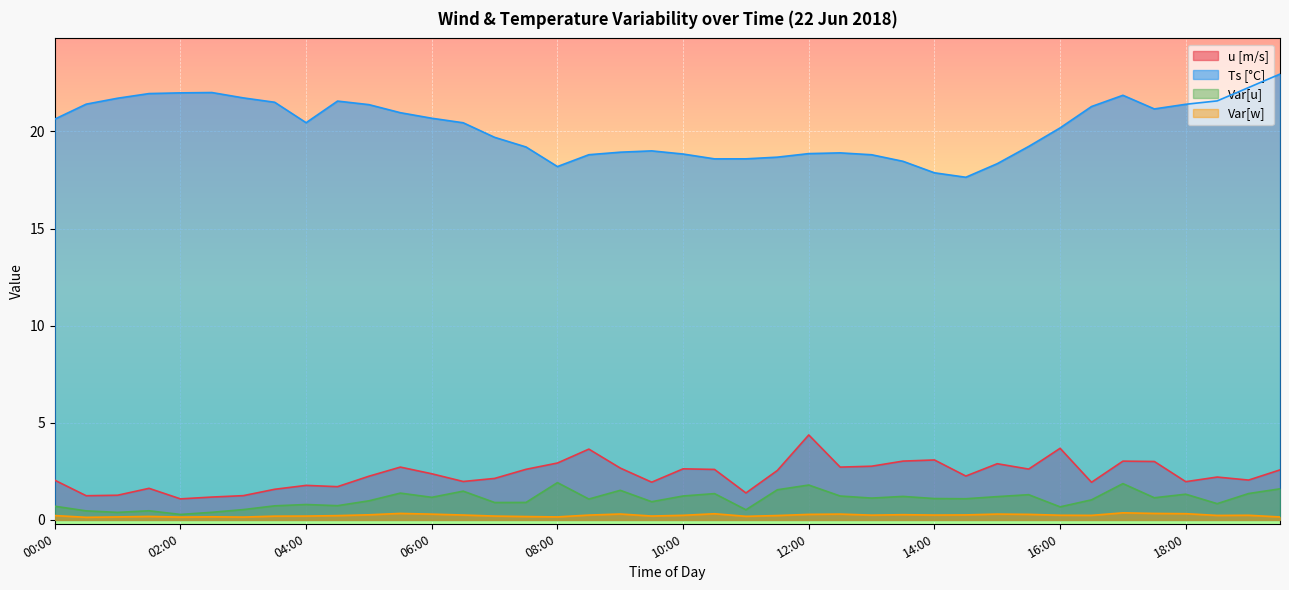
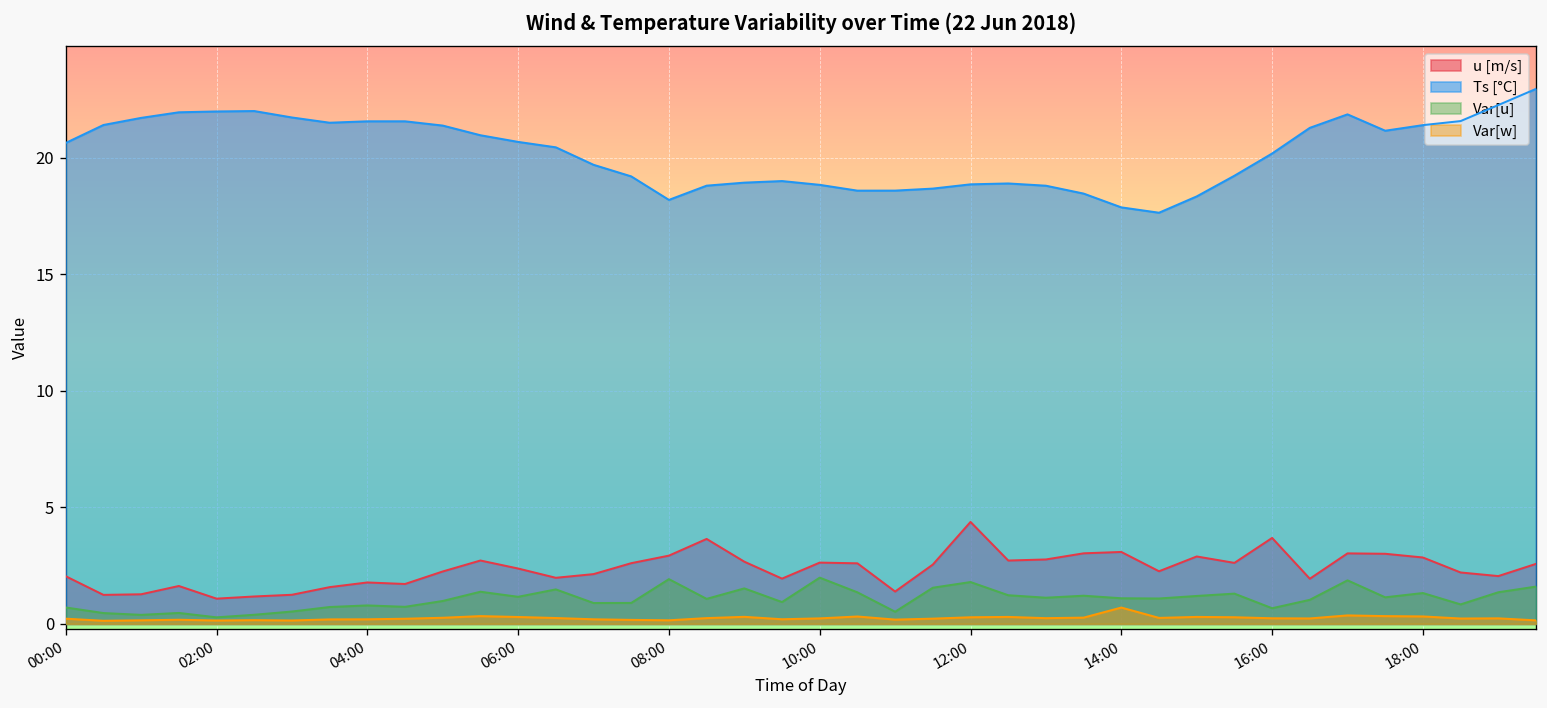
  {
    "u [m/s]": {
      "00:00": 2.0,
      "02:00": 1.1,
      "04:00": 1.8,
      "06:00": 2.4,
      "08:00": 2.9,
      "10:00": 2.6,
      "12:00": 4.4,
      "14:00": 3.1,
      "16:00": 3.7,
-     "18:00": 2.0
+     "18:00": 2.8
    },
    "Ts [°C]": {
      "00:00": 20.6,
      "02:00": 22.0,
-     "04:00": 20.4,
+     "04:00": 21.6,
      "06:00": 20.7,
      "08:00": 18.2,
      "10:00": 18.8,
      "12:00": 18.9,
      "14:00": 17.9,
      "16:00": 20.2,
      "18:00": 21.4
    },
    "Var[u]": {
      "00:00": 0.7,
      "02:00": 0.3,
      "04:00": 0.8,
      "06:00": 1.2,
      "08:00": 1.9,
-     "10:00": 1.2,
+     "10:00": 2.0,
      "12:00": 1.8,
      "14:00": 1.1,
      "16:00": 0.7,
      "18:00": 1.3
    },
    "Var[w]": {
      "00:00": 0.2,
      "02:00": 0.1,
      "04:00": 0.2,
      "06:00": 0.3,
      "08:00": 0.2,
      "10:00": 0.2,
      "12:00": 0.3,
-     "14:00": 0.2,
+     "14:00": 0.7,
      "16:00": 0.2,
      "18:00": 0.3
    }
  }
